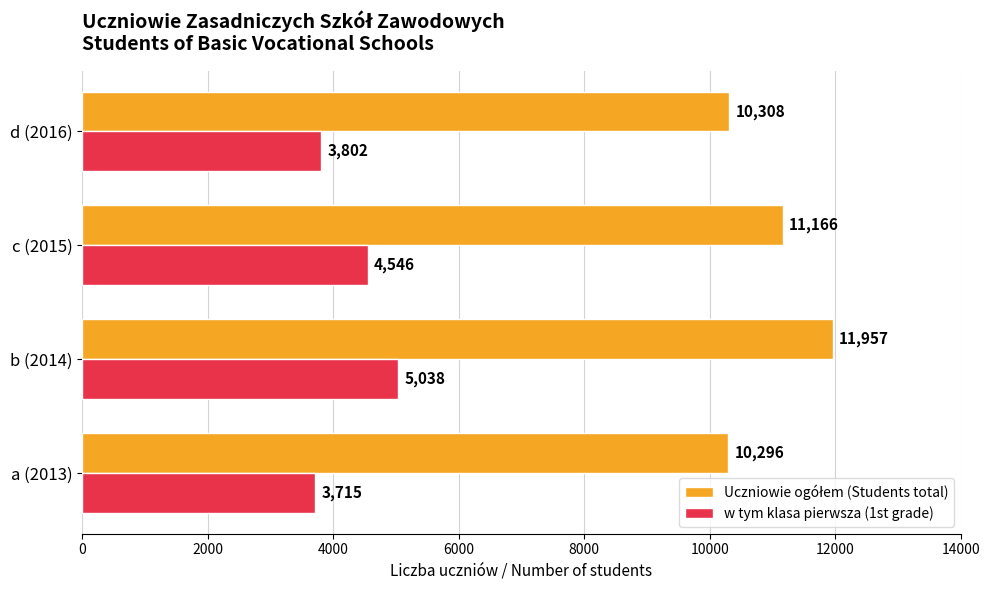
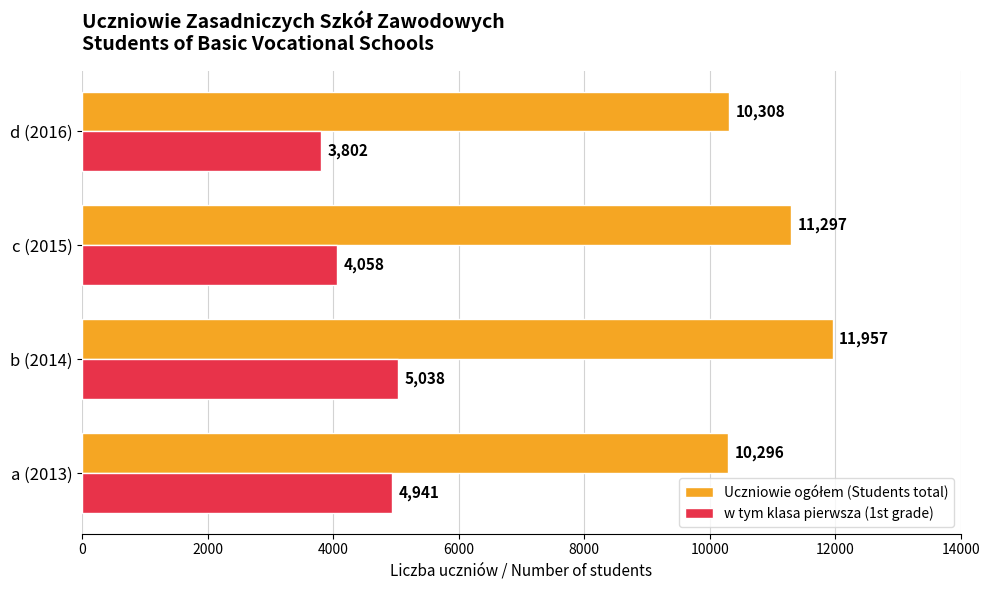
  {
    "Uczniowie ogółem (Students total)": {
      "d (2016)": "10,308",
-     "c (2015)": "11,166",
+     "c (2015)": "11,297",
      "b (2014)": "11,957",
      "a (2013)": "10,296"
    },
    "w tym klasa pierwsza (1st grade)": {
      "d (2016)": "3,802",
-     "c (2015)": "4,546",
+     "c (2015)": "4,058",
      "b (2014)": "5,038",
-     "a (2013)": "3,715"
+     "a (2013)": "4,941"
    }
  }
